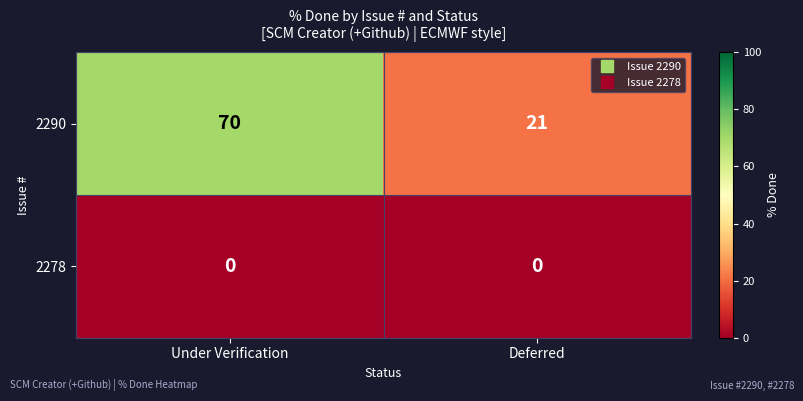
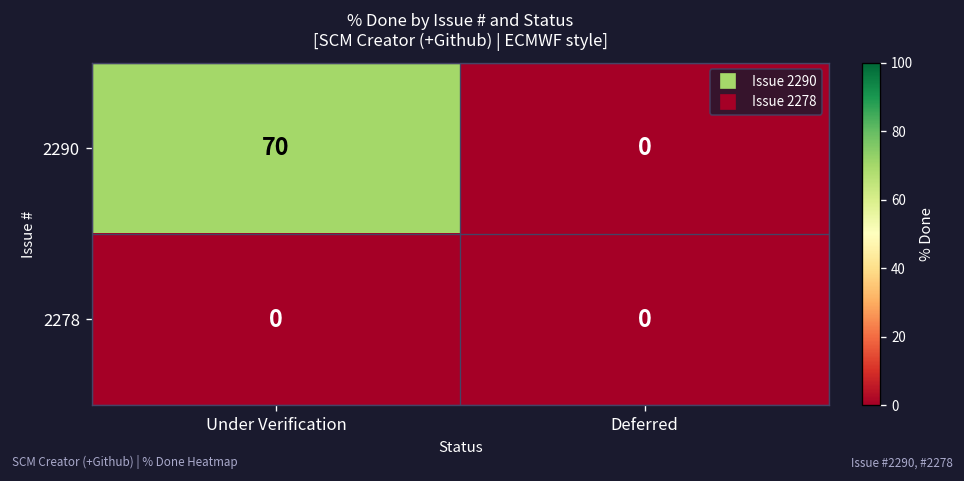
  {
    "2290": {
      "Under Verification": 70,
-     "Deferred": 21
+     "Deferred": 0
    },
    "2278": {
      "Under Verification": 0,
      "Deferred": 0
    }
  }
